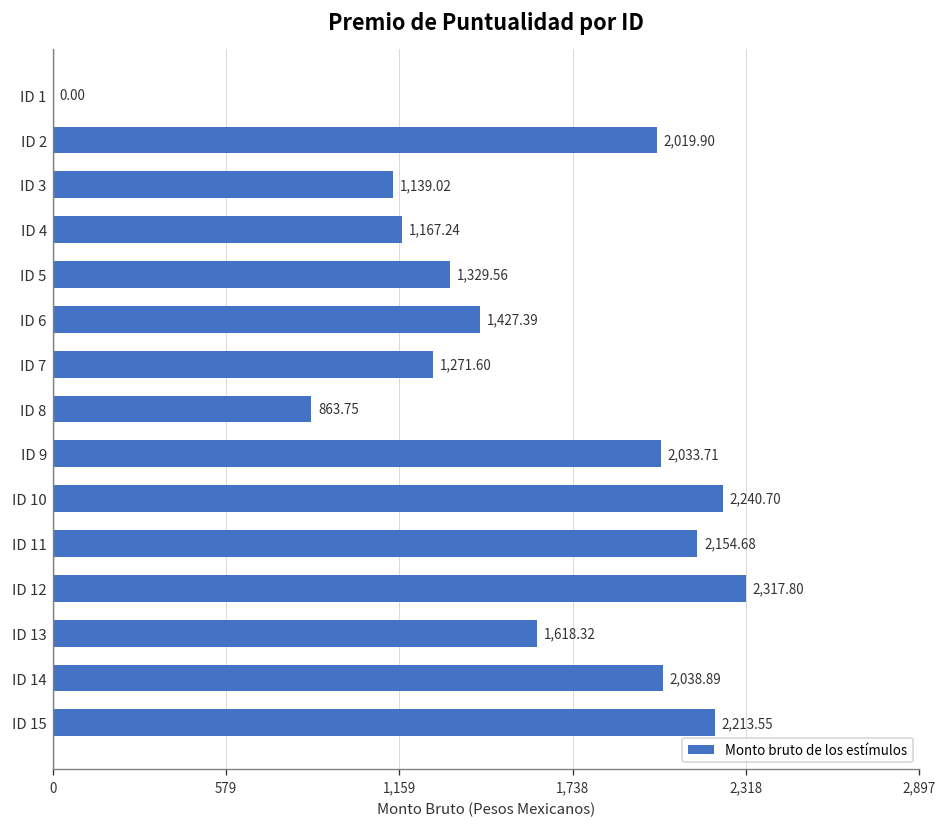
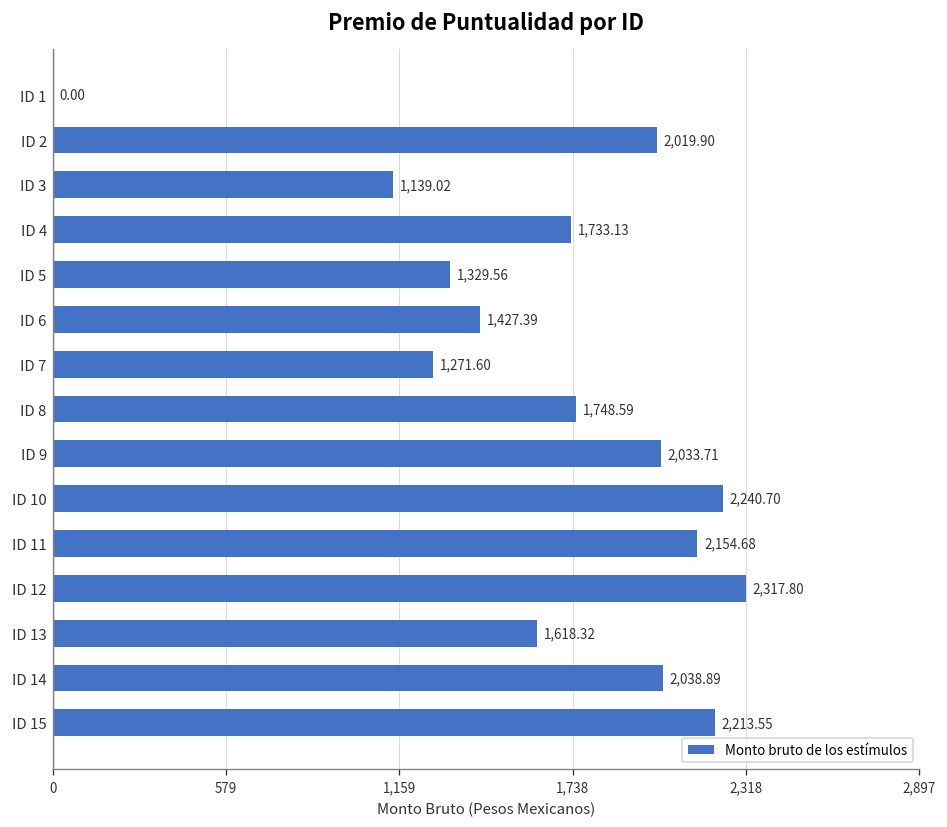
  {
    "ID 1": "0.00",
    "ID 2": "2,019.90",
    "ID 3": "1,139.02",
-   "ID 4": "1,167.24",
+   "ID 4": "1,733.13",
    "ID 5": "1,329.56",
    "ID 6": "1,427.39",
    "ID 7": "1,271.60",
-   "ID 8": "863.75",
+   "ID 8": "1,748.59",
    "ID 9": "2,033.71",
    "ID 10": "2,240.70",
    "ID 11": "2,154.68",
    "ID 12": "2,317.80",
    "ID 13": "1,618.32",
    "ID 14": "2,038.89",
    "ID 15": "2,213.55"
  }
